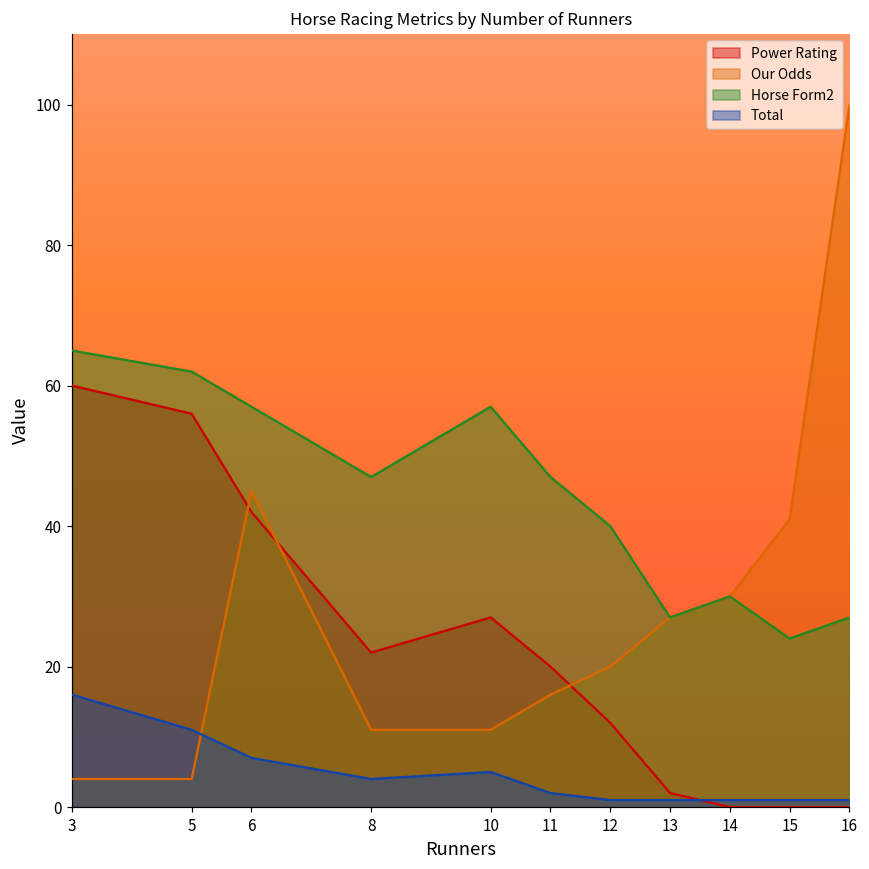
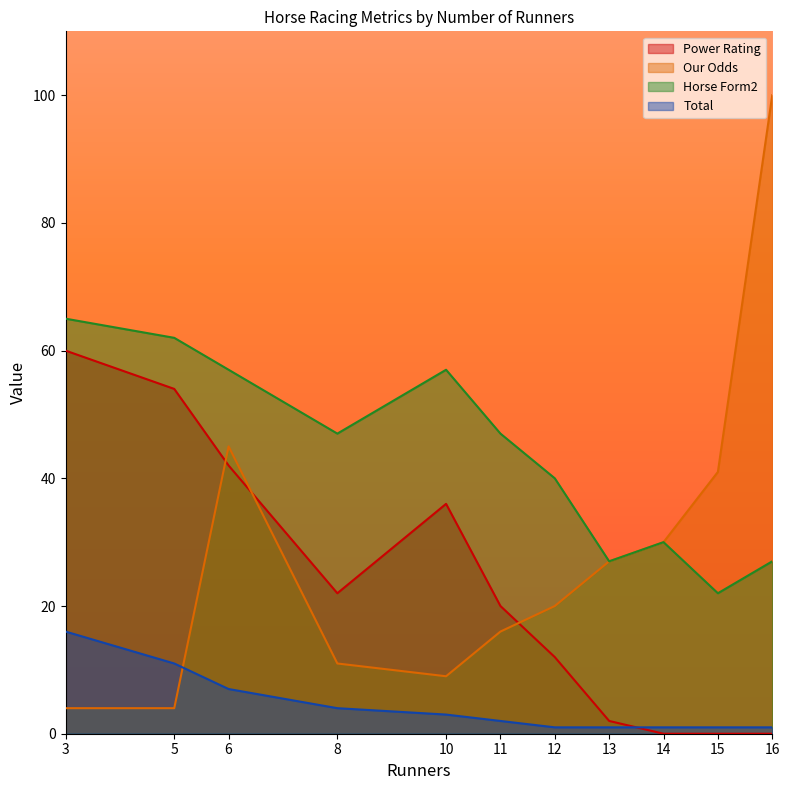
  {
    "Power Rating": {
      "3": 60,
-     "5": 56,
+     "5": 54,
      "6": 42,
      "8": 22,
-     "10": 27,
+     "10": 36,
      "11": 20,
      "12": 12,
      "13": 2,
      "14": 0,
      "15": 0,
      "16": 0
    },
    "Our Odds": {
      "3": 4,
      "5": 4,
      "6": 45,
      "8": 11,
-     "10": 11,
+     "10": 9,
      "11": 16,
      "12": 20,
      "15": 41,
      "16": 100
    },
    "Horse Form2": {
      "3": 65,
      "5": 62,
      "6": 57,
      "8": 47,
      "10": 57,
      "11": 47,
      "12": 40,
-     "15": 24,
+     "15": 22,
      "16": 27
    },
    "Total": {
      "3": 16,
      "5": 11,
      "6": 7,
      "8": 4,
-     "10": 5,
+     "10": 3,
      "11": 2,
      "12": 1,
      "13": 1,
      "14": 1,
      "15": 1,
      "16": 1
    }
  }
